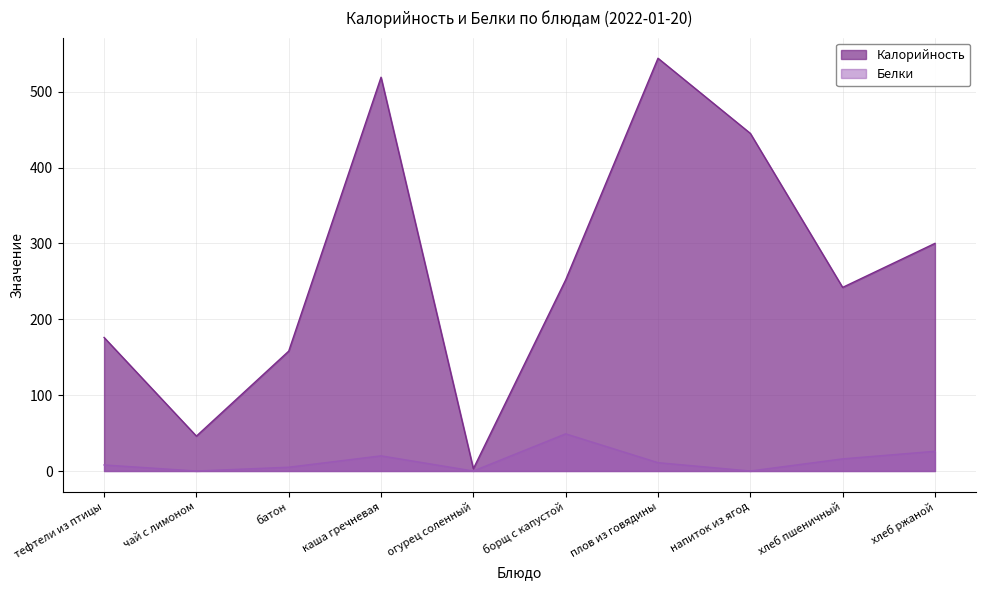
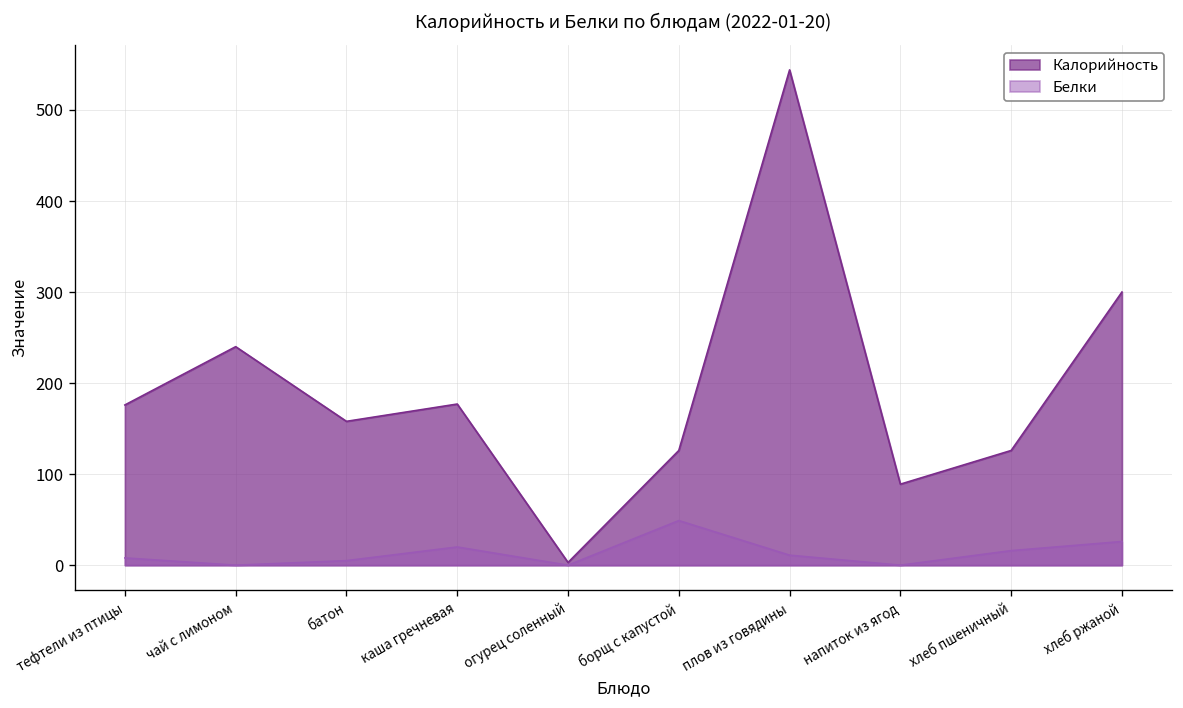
  {
    "Калорийность": {
      "тефтели из птицы": 180,
-     "чай с лимоном": 50,
+     "чай с лимоном": 240,
      "батон": 160,
-     "каша гречневая": 520,
-     "борщ с капустой": 250,
+     "каша гречневая": 180,
+     "борщ с капустой": 130,
      "плов из говядины": 540,
-     "напиток из ягод": 450,
-     "хлеб пшеничный": 240,
+     "напиток из ягод": 90,
+     "хлеб пшеничный": 130,
      "хлеб ржаной": 300
    },
    "Белки": {
      "тефтели из птицы": 10,
      "чай с лимоном": 0,
      "батон": 10,
      "каша гречневая": 20,
      "борщ с капустой": 50,
      "плов из говядины": 10,
      "напиток из ягод": 0,
      "хлеб пшеничный": 20,
      "хлеб ржаной": 30
    }
  }
